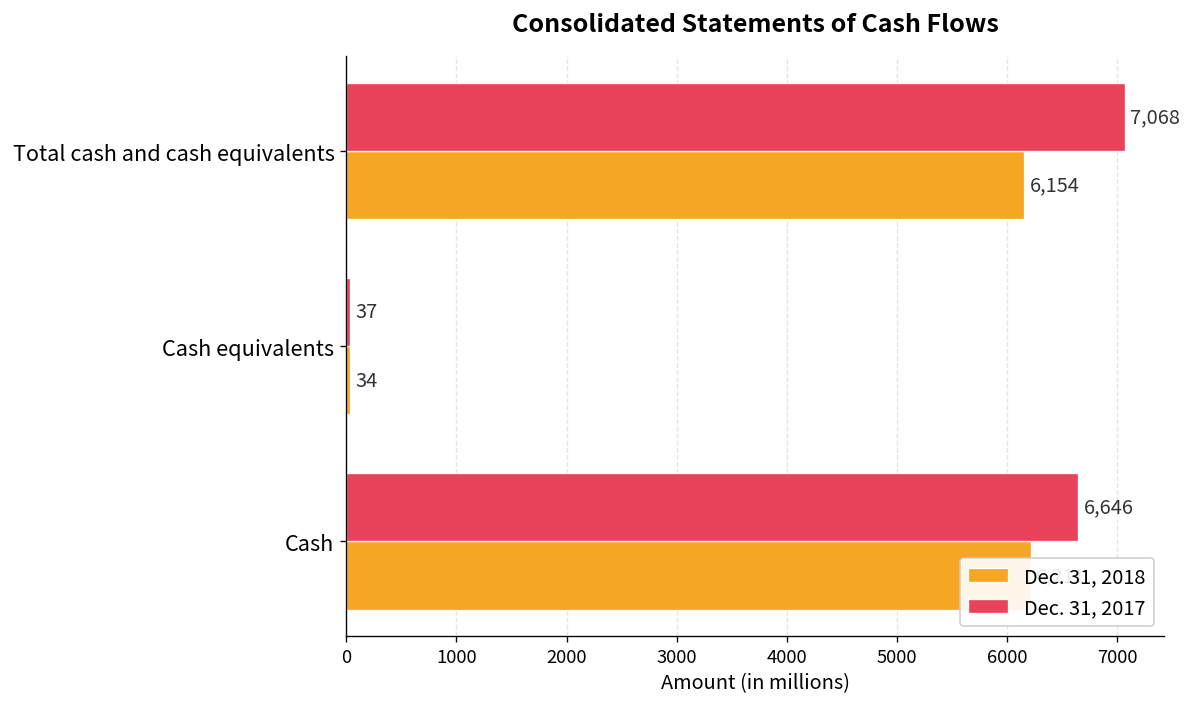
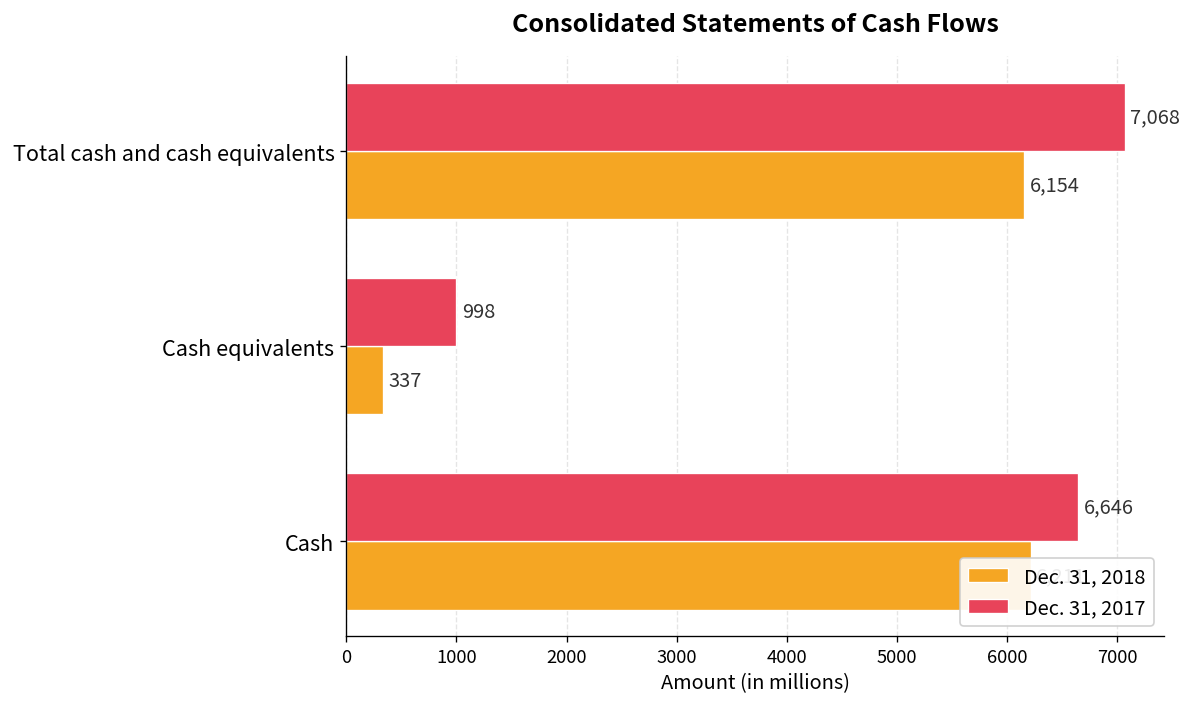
  {
    "Dec. 31, 2018": {
      "Total cash and cash equivalents": "6,154",
-     "Cash equivalents": "34"
+     "Cash equivalents": "337"
    },
    "Dec. 31, 2017": {
      "Total cash and cash equivalents": "7,068",
-     "Cash equivalents": "37",
+     "Cash equivalents": "998",
      "Cash": "6,646"
    }
  }
